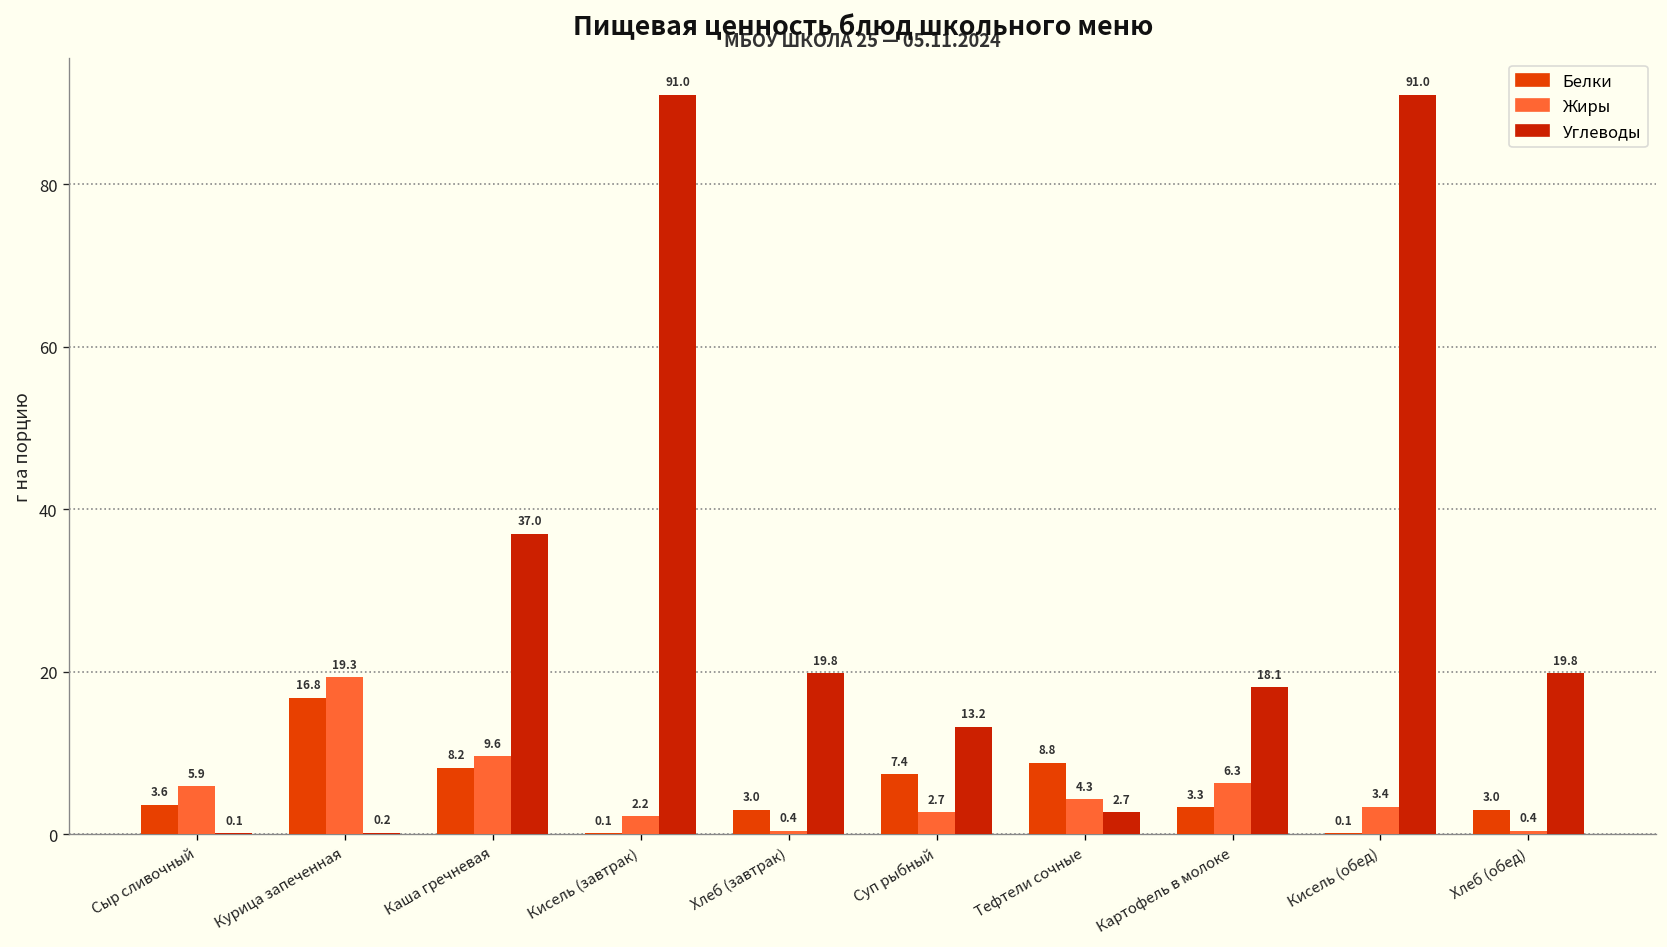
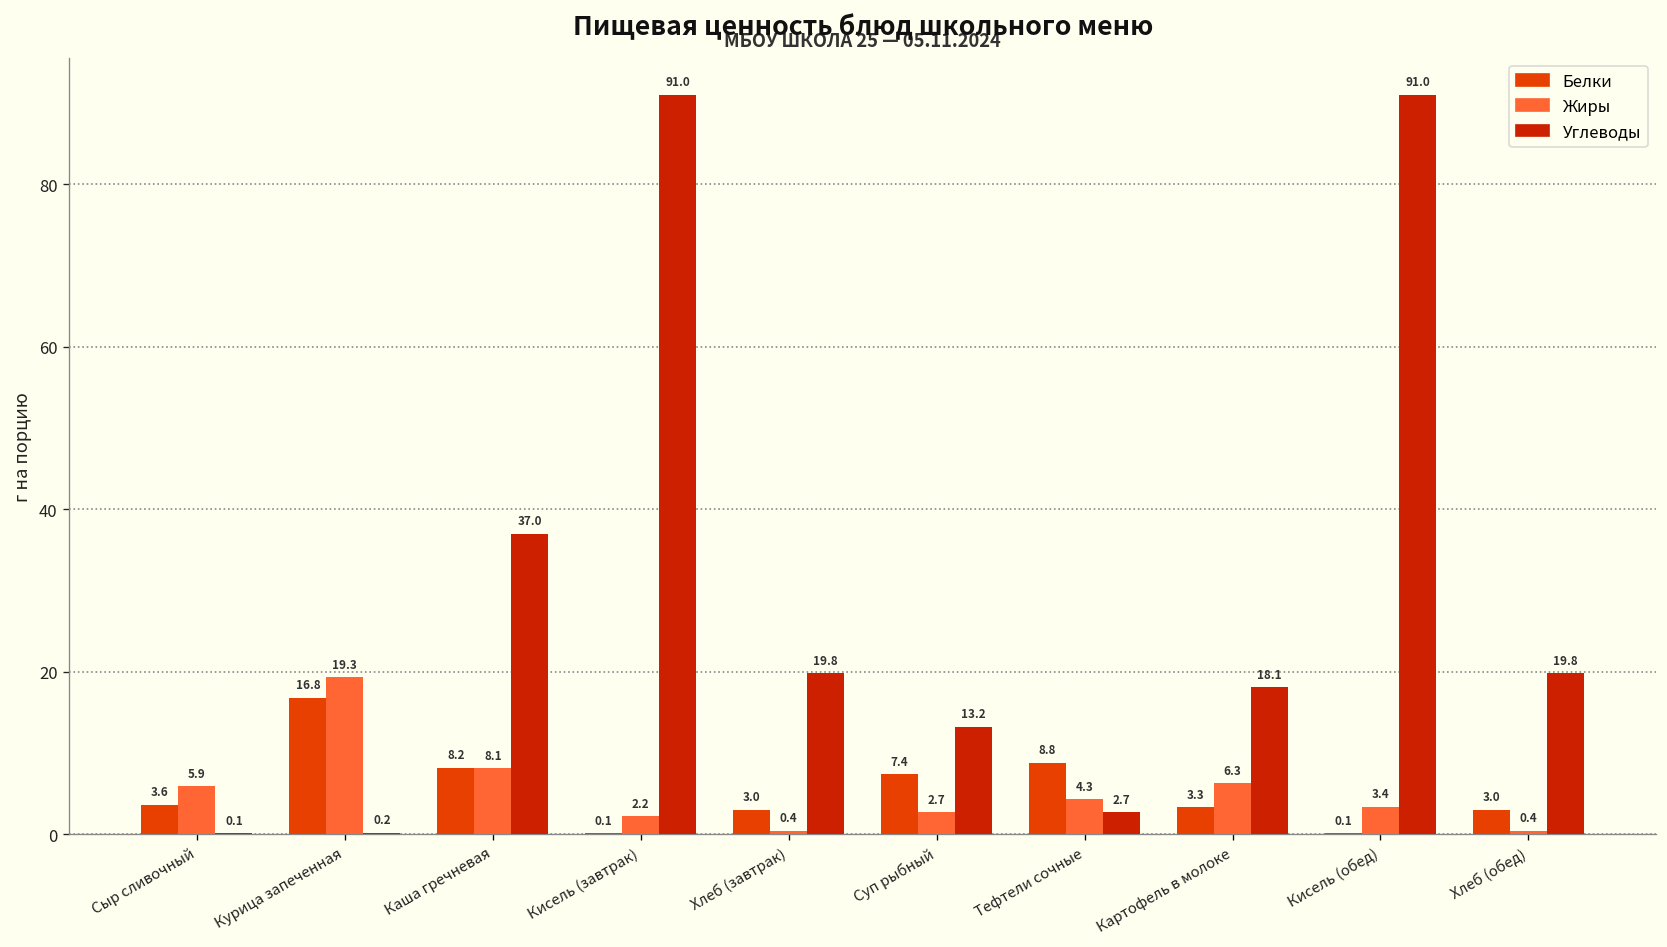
  {
    "Жиры": {
      "Сыр сливочный": 5.9,
      "Курица запеченная": 19.3,
-     "Каша гречневая": 9.6,
+     "Каша гречневая": 8.1,
      "Кисель (завтрак)": 2.2,
      "Хлеб (завтрак)": 0.4,
      "Суп рыбный": 2.7,
      "Тефтели сочные": 4.3,
      "Картофель в молоке": 6.3,
      "Кисель (обед)": 3.4,
      "Хлеб (обед)": 0.4
    }
  }
